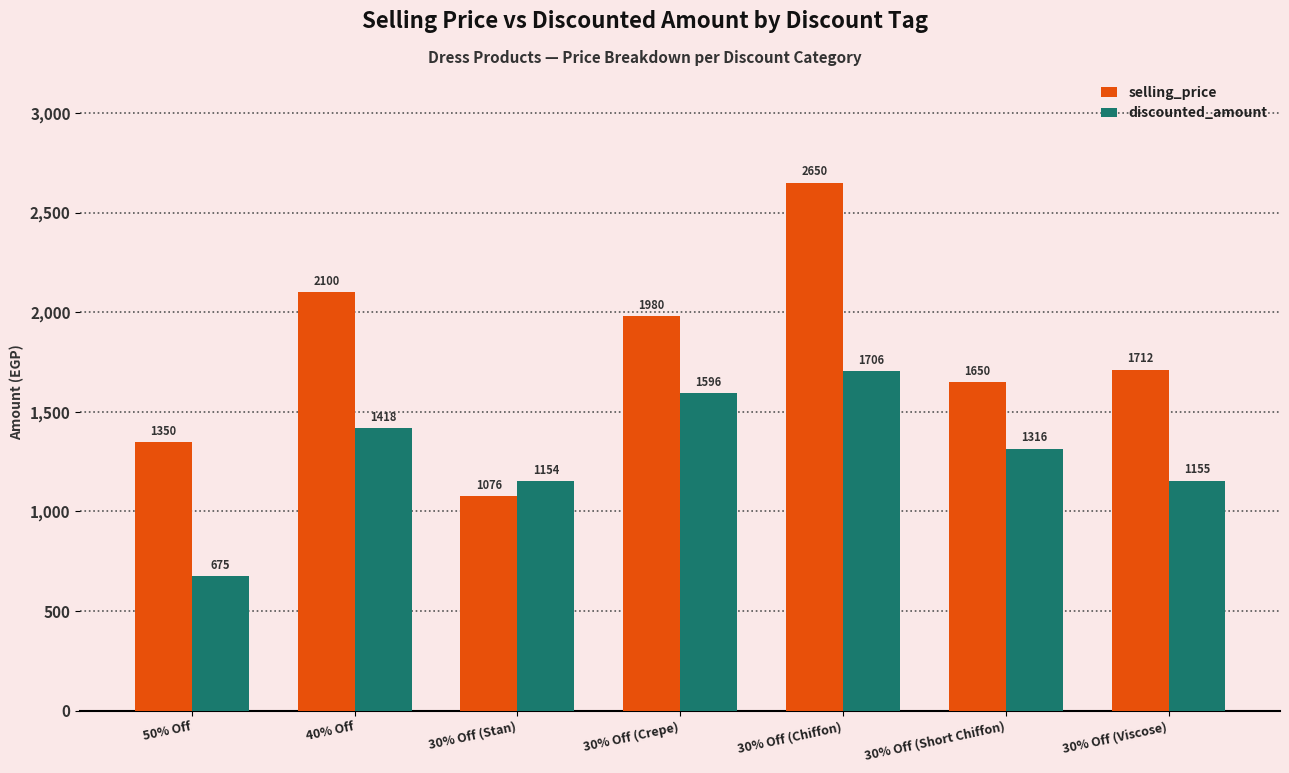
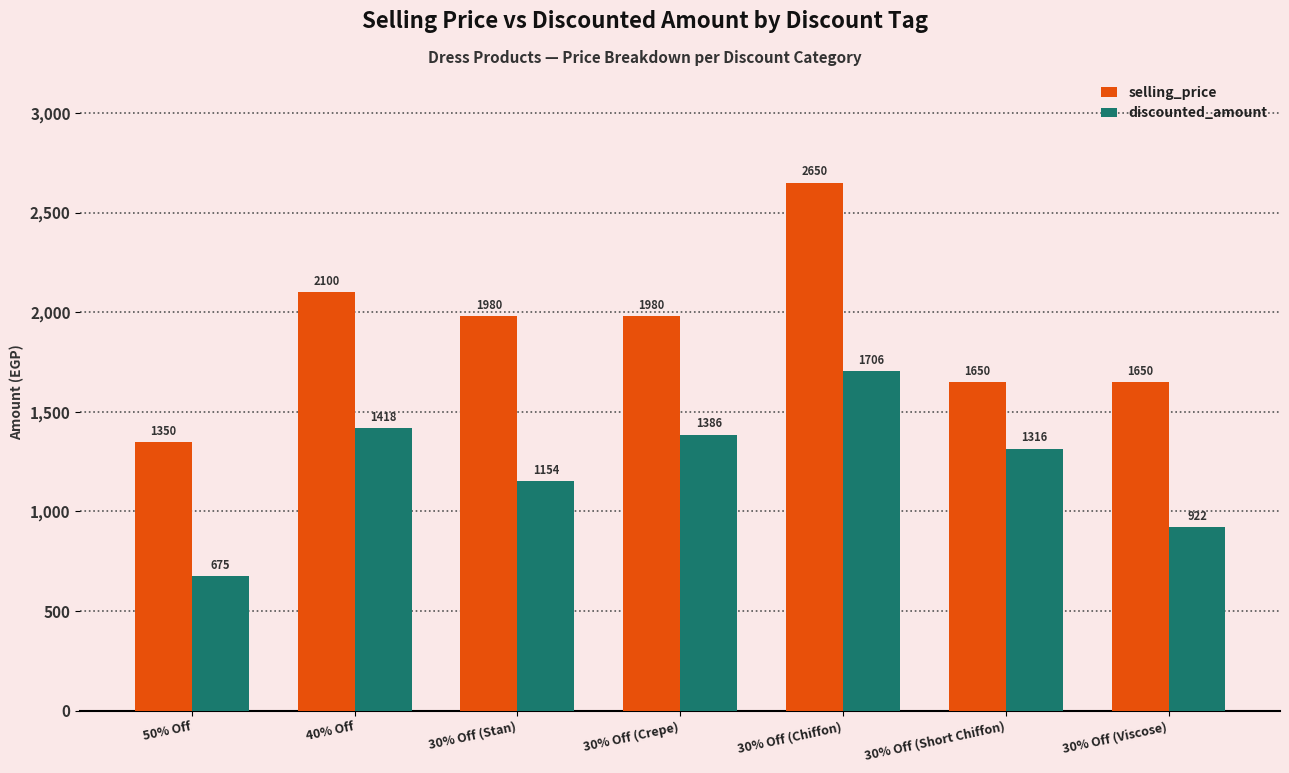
  {
    "selling_price": {
      "50% Off": 1350,
      "40% Off": 2100,
-     "30% Off (Stan)": 1076,
+     "30% Off (Stan)": 1980,
      "30% Off (Crepe)": 1980,
      "30% Off (Chiffon)": 2650,
      "30% Off (Short Chiffon)": 1650,
-     "30% Off (Viscose)": 1712
+     "30% Off (Viscose)": 1650
    },
    "discounted_amount": {
      "50% Off": 675,
      "40% Off": 1418,
      "30% Off (Stan)": 1154,
-     "30% Off (Crepe)": 1596,
+     "30% Off (Crepe)": 1386,
      "30% Off (Chiffon)": 1706,
      "30% Off (Short Chiffon)": 1316,
-     "30% Off (Viscose)": 1155
+     "30% Off (Viscose)": 922
    }
  }
